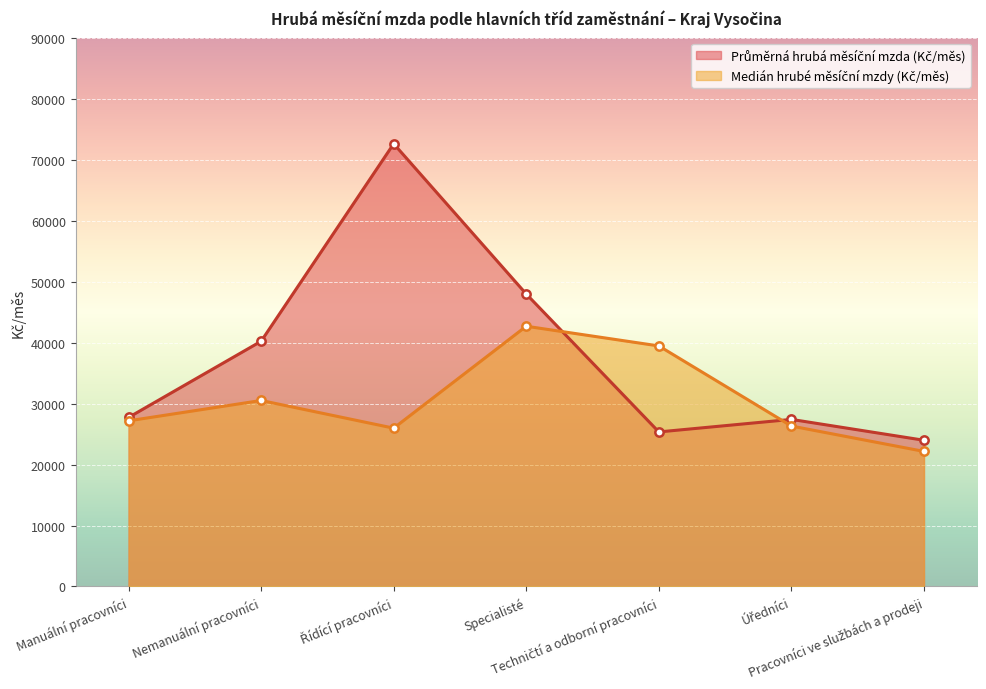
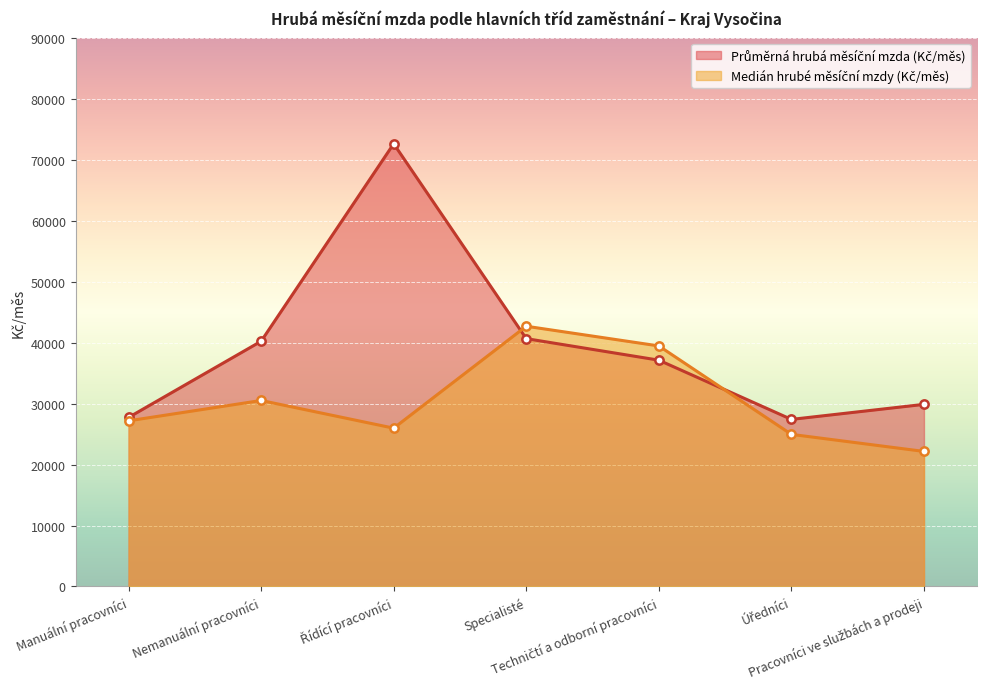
  {
    "Průměrná hrubá měsíční mzda (Kč/měs)": {
      "Manuální pracovníci": 28000,
      "Nemanuální pracovníci": 40000,
      "Řídící pracovníci": 73000,
-     "Specialisté": 48000,
-     "Techničtí a odborní pracovníci": 25000,
+     "Specialisté": 41000,
+     "Techničtí a odborní pracovníci": 37000,
      "Úředníci": 27000,
-     "Pracovníci ve službách a prodeji": 24000
+     "Pracovníci ve službách a prodeji": 30000
    },
    "Medián hrubé měsíční mzdy (Kč/měs)": {
      "Manuální pracovníci": 27000,
      "Nemanuální pracovníci": 31000,
      "Řídící pracovníci": 26000,
      "Specialisté": 43000,
      "Techničtí a odborní pracovníci": 39000,
-     "Úředníci": 26000,
+     "Úředníci": 25000,
      "Pracovníci ve službách a prodeji": 22000
    }
  }
